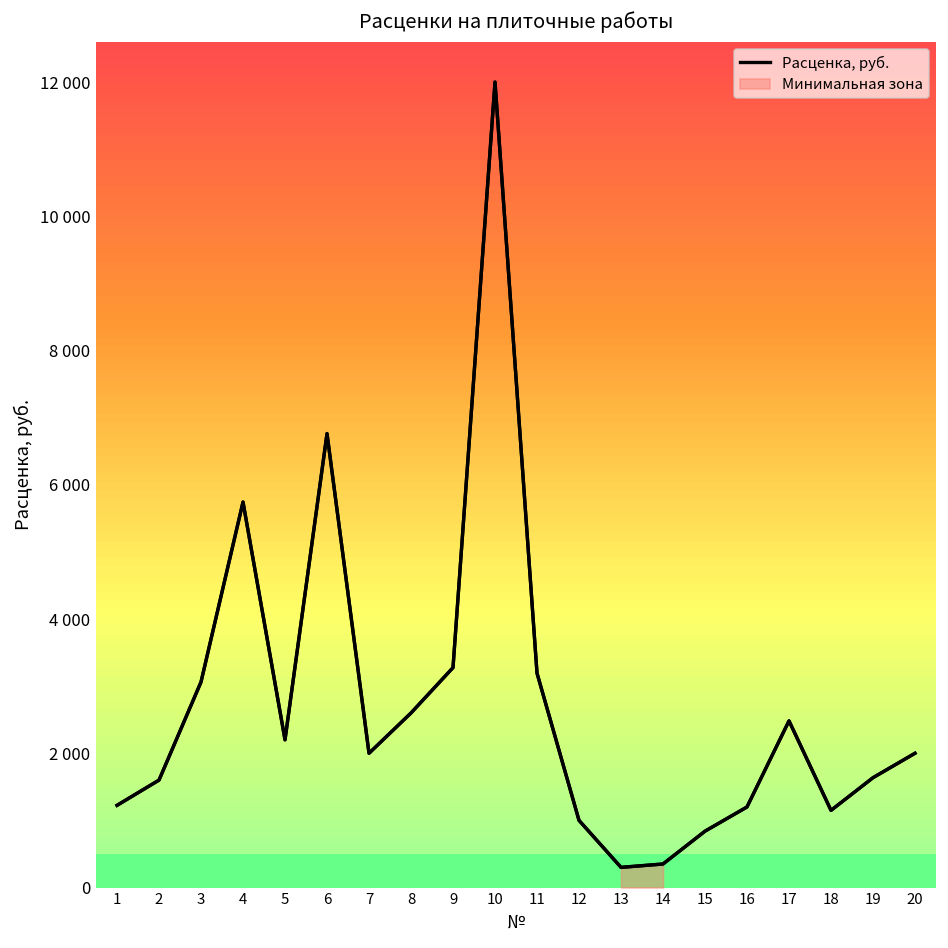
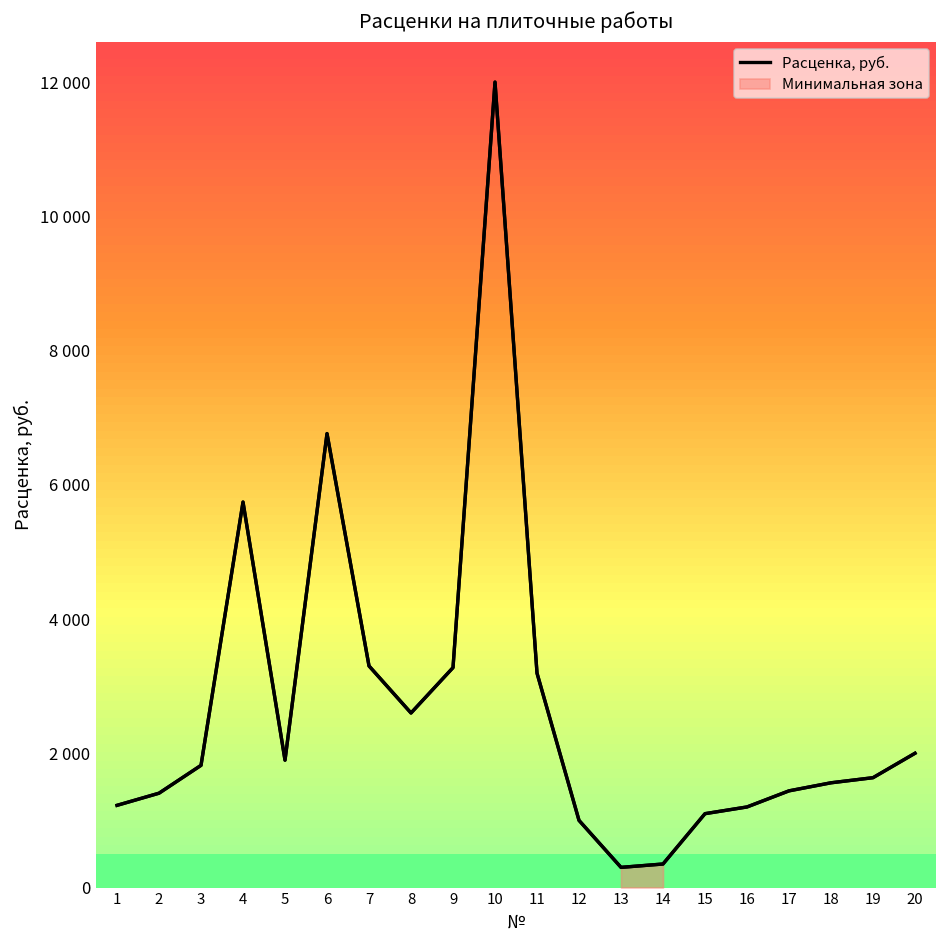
  {
    "Расценка, руб.": {
      "1": 1200,
-     "2": 1600,
-     "3": 3100,
+     "2": 1400,
+     "3": 1800,
      "4": 5700,
-     "5": 2200,
+     "5": 1900,
      "6": 6800,
-     "7": 2000,
+     "7": 3300,
      "8": 2600,
      "9": 3300,
      "10": 12000,
      "11": 3200,
      "12": 1000,
-     "15": 800,
+     "15": 1100,
      "16": 1200,
-     "17": 2500,
-     "18": 1100,
+     "17": 1400,
+     "18": 1600,
      "19": 1600,
      "20": 2000
    }
  }
